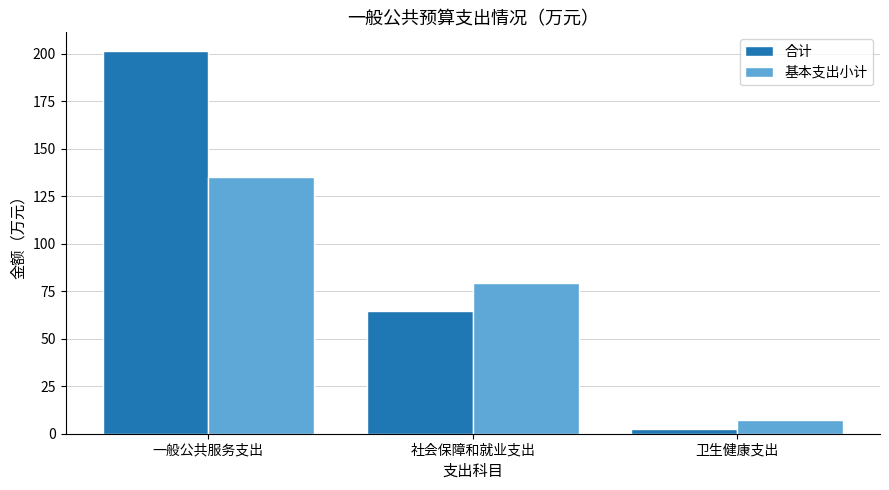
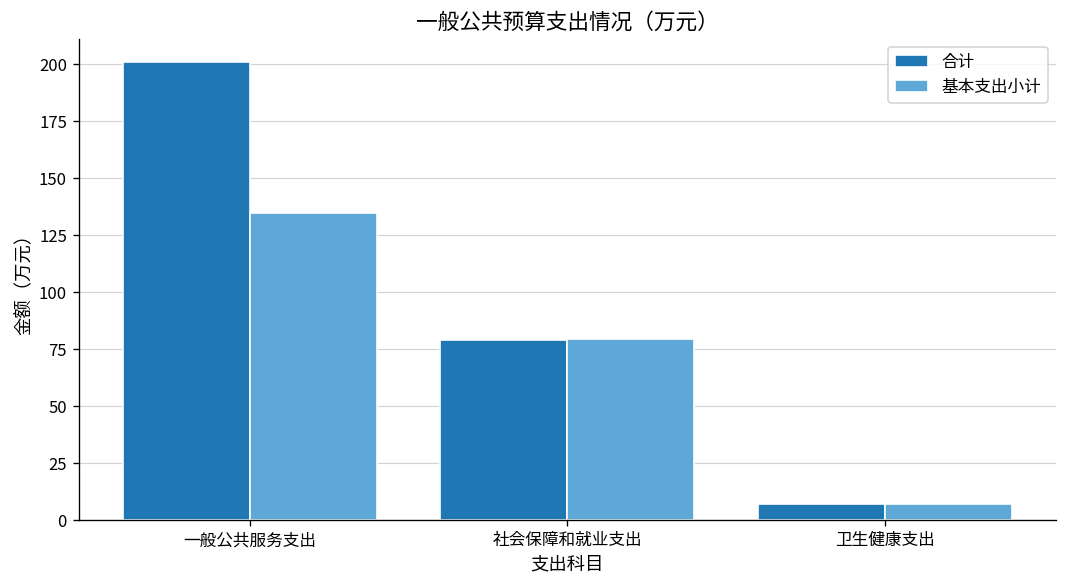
  {
    "合计": {
      "一般公共服务支出": 201,
-     "社会保障和就业支出": 65,
-     "卫生健康支出": 2
+     "社会保障和就业支出": 79,
+     "卫生健康支出": 7
    },
    "基本支出小计": {
      "一般公共服务支出": 135,
      "社会保障和就业支出": 80,
      "卫生健康支出": 7
    }
  }
